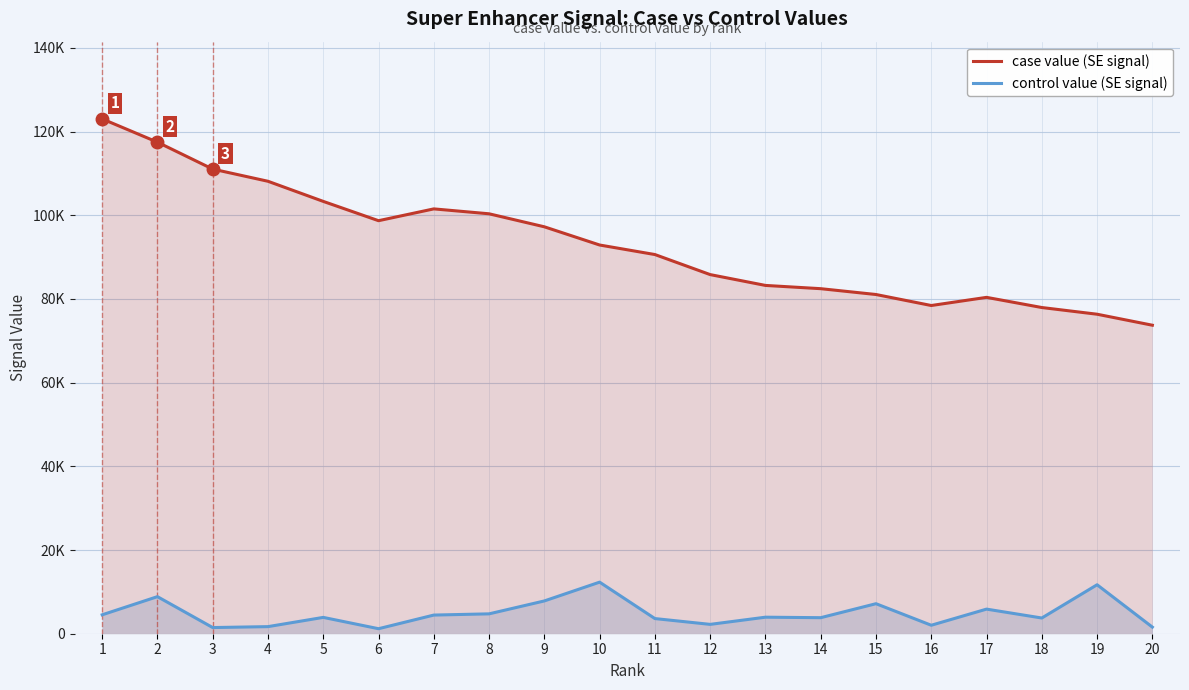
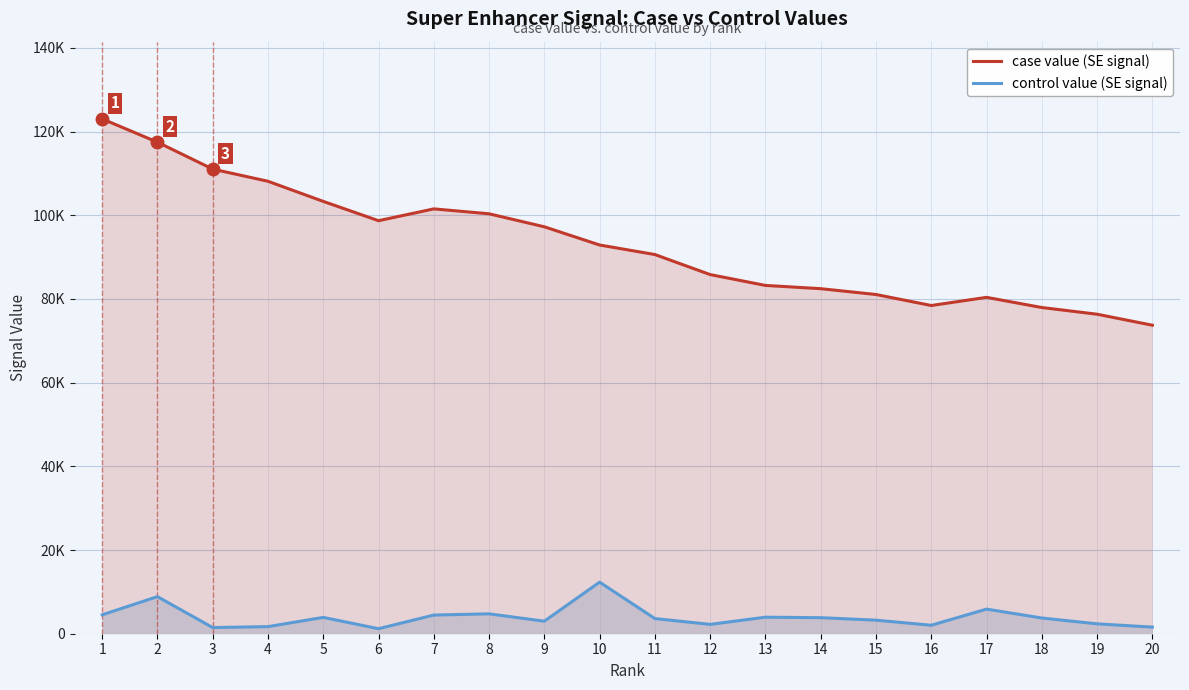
  {
    "control value (SE signal)": {
      "1": 5000,
      "2": 9000,
      "3": 1000,
      "4": 2000,
      "5": 4000,
      "6": 1000,
      "7": 4000,
      "8": 5000,
-     "9": 8000,
+     "9": 3000,
      "10": 12000,
      "11": 4000,
      "12": 2000,
      "13": 4000,
      "14": 4000,
-     "15": 7000,
+     "15": 3000,
      "16": 2000,
      "17": 6000,
      "18": 4000,
-     "19": 12000,
+     "19": 2000,
      "20": 2000
    }
  }
